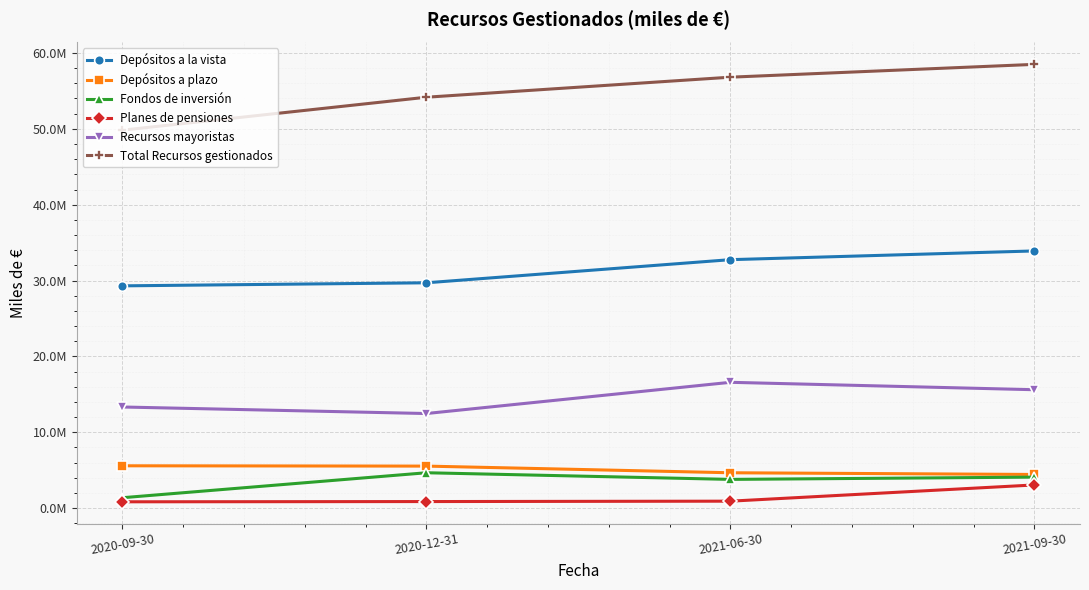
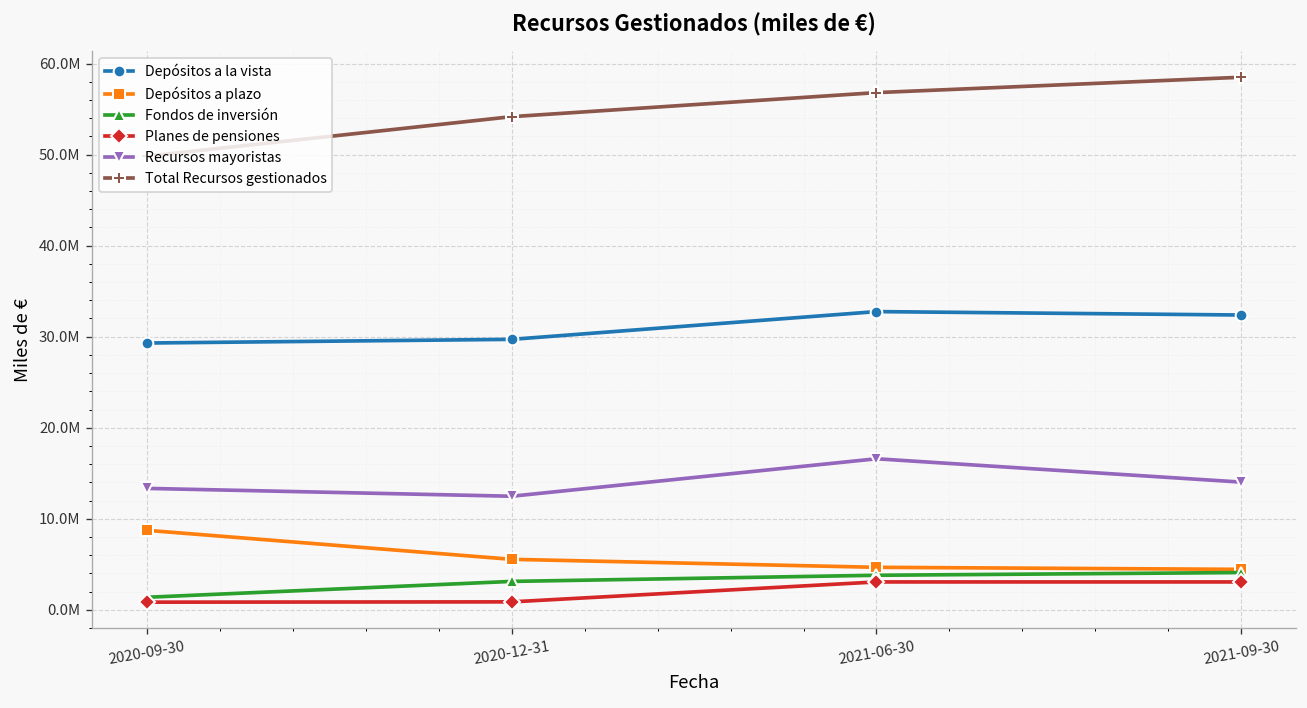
  {
    "Depósitos a la vista": {
      "2020-09-30": 29000000,
      "2020-12-31": 30000000,
      "2021-06-30": 33000000,
-     "2021-09-30": 34000000
+     "2021-09-30": 32000000
    },
    "Depósitos a plazo": {
-     "2020-09-30": 6000000,
+     "2020-09-30": 9000000,
      "2020-12-31": 6000000,
      "2021-06-30": 5000000,
      "2021-09-30": 4000000
    },
    "Fondos de inversión": {
      "2020-09-30": 1000000,
-     "2020-12-31": 5000000,
+     "2020-12-31": 3000000,
      "2021-06-30": 4000000,
      "2021-09-30": 4000000
    },
    "Planes de pensiones": {
      "2020-09-30": 1000000,
      "2020-12-31": 1000000,
-     "2021-06-30": 1000000,
+     "2021-06-30": 3000000,
      "2021-09-30": 3000000
    },
    "Recursos mayoristas": {
      "2020-09-30": 13000000,
      "2020-12-31": 12000000,
      "2021-06-30": 17000000,
-     "2021-09-30": 16000000
+     "2021-09-30": 14000000
    },
    "Total Recursos gestionados": {
      "2020-12-31": 54000000,
      "2021-06-30": 57000000,
      "2021-09-30": 58000000
    }
  }
